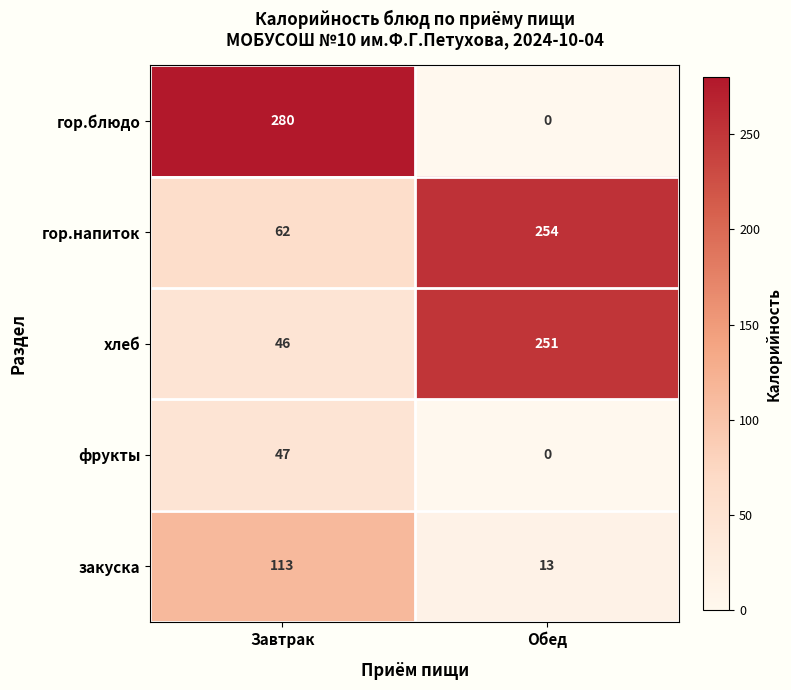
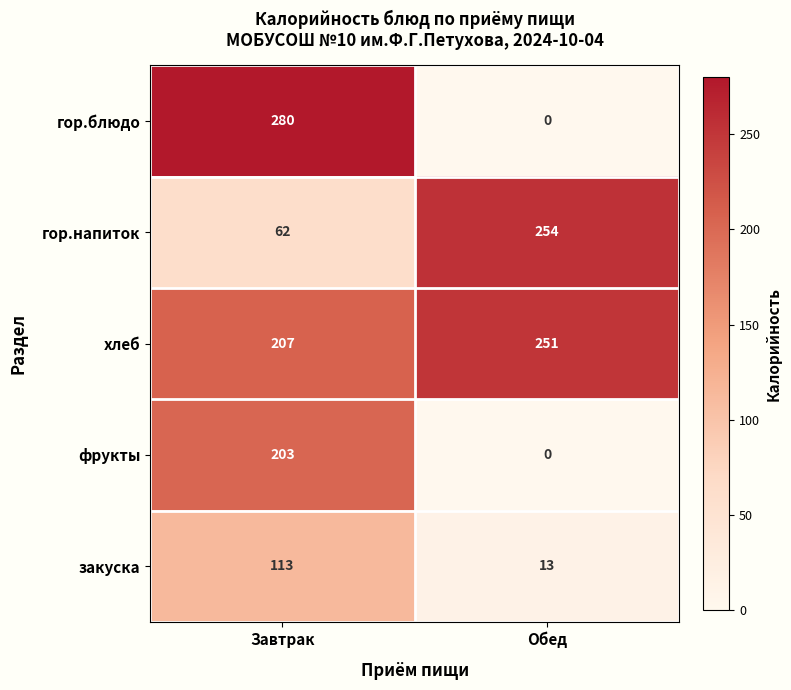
  {
    "гор.блюдо": {
      "Завтрак": 280,
      "Обед": 0
    },
    "гор.напиток": {
      "Завтрак": 62,
      "Обед": 254
    },
    "хлеб": {
-     "Завтрак": 46,
+     "Завтрак": 207,
      "Обед": 251
    },
    "фрукты": {
-     "Завтрак": 47,
+     "Завтрак": 203,
      "Обед": 0
    },
    "закуска": {
      "Завтрак": 113,
      "Обед": 13
    }
  }
